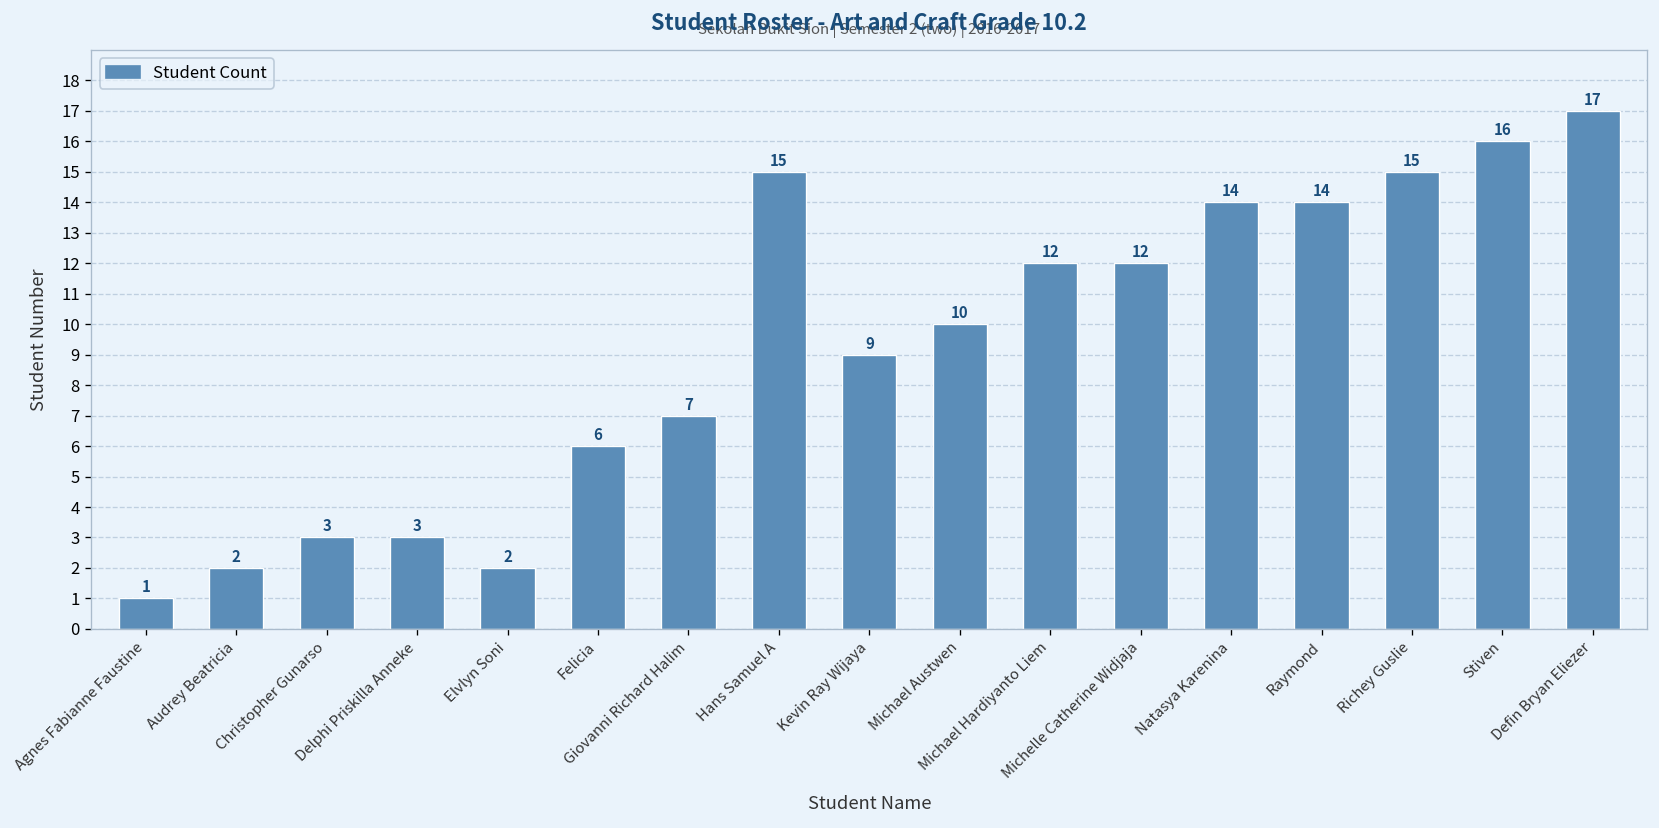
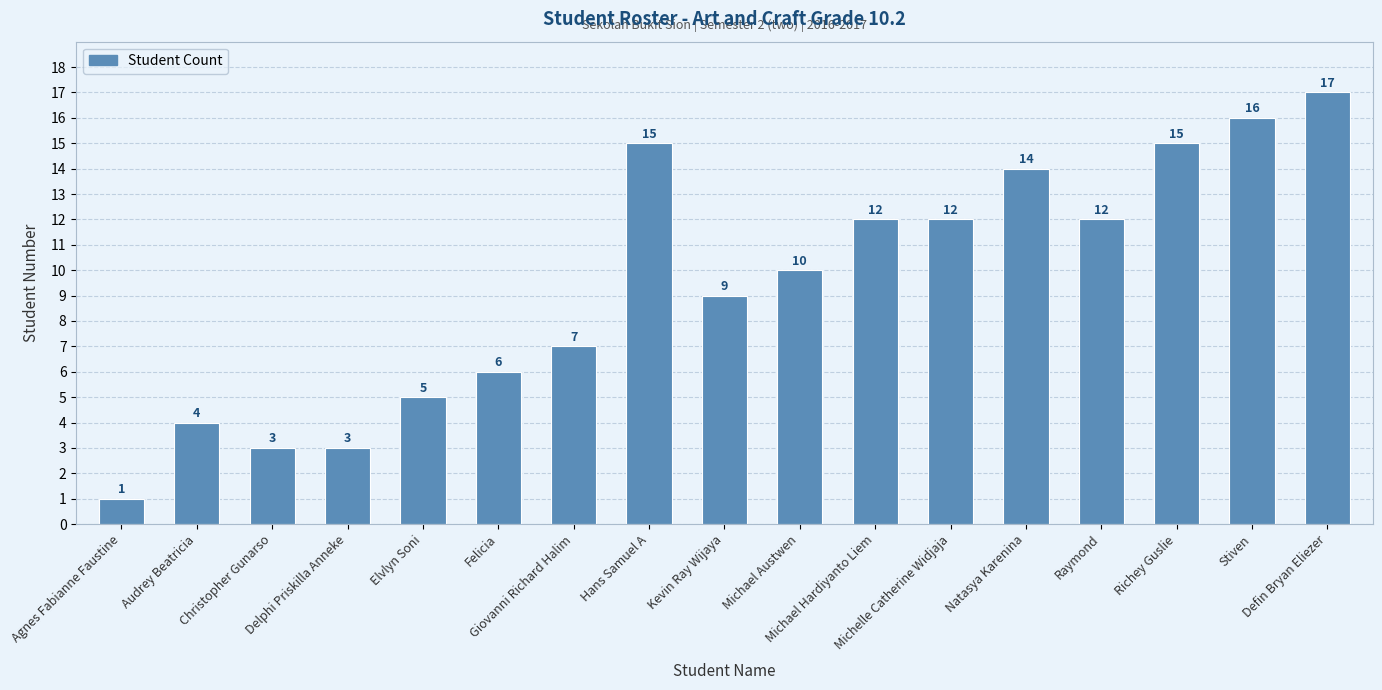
  {
    "Agnes Fabianne Faustine": 1,
-   "Audrey Beatricia": 2,
+   "Audrey Beatricia": 4,
    "Christopher Gunarso": 3,
    "Delphi Priskilla Anneke": 3,
-   "Elvlyn Soni": 2,
+   "Elvlyn Soni": 5,
    "Felicia": 6,
    "Giovanni Richard Halim": 7,
    "Hans Samuel A": 15,
    "Kevin Ray Wijaya": 9,
    "Michael Austwen": 10,
    "Michael Hardiyanto Liem": 12,
    "Michelle Catherine Widjaja": 12,
    "Natasya Karenina": 14,
-   "Raymond": 14,
+   "Raymond": 12,
    "Richey Guslie": 15,
    "Stiven": 16,
    "Defin Bryan Eliezer": 17
  }
